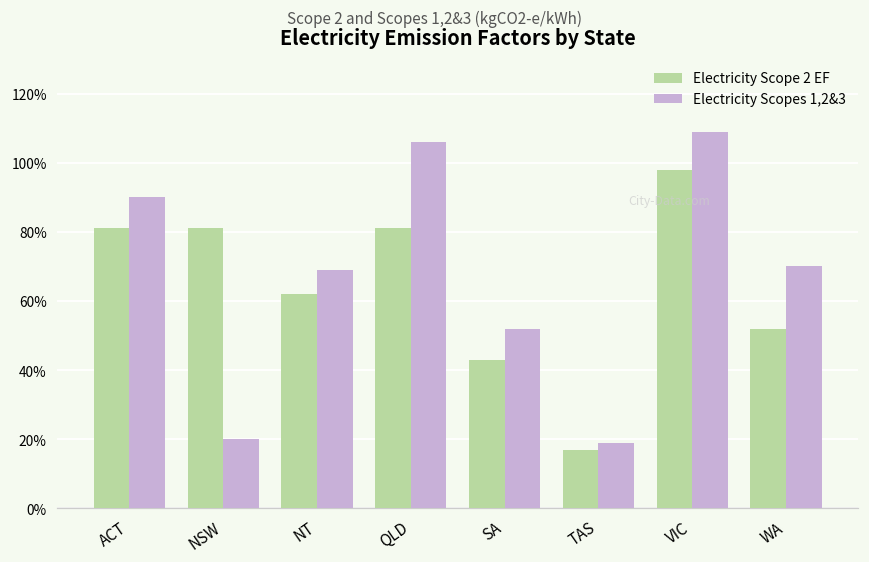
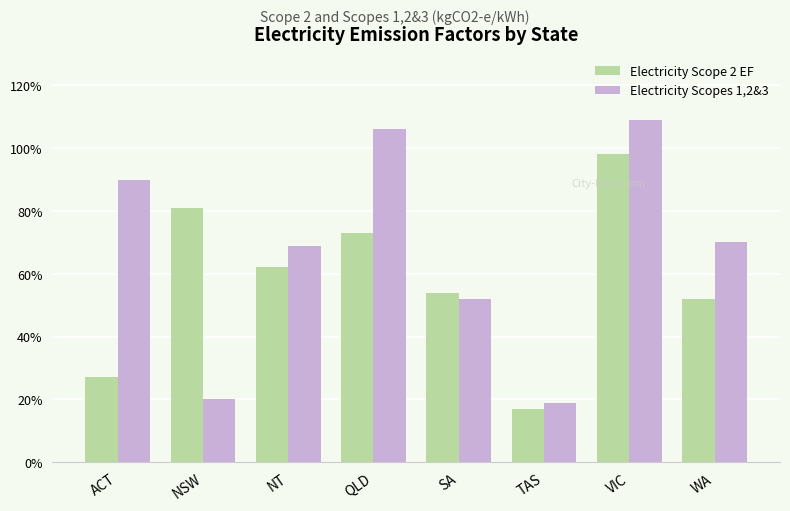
  {
    "Electricity Scope 2 EF": {
-     "ACT": "81%",
+     "ACT": "27%",
      "NSW": "81%",
      "NT": "62%",
-     "QLD": "81%",
-     "SA": "43%",
+     "QLD": "73%",
+     "SA": "54%",
      "TAS": "17%",
      "VIC": "98%",
      "WA": "52%"
    },
    "Electricity Scopes 1,2&3": {
      "ACT": "90%",
      "NSW": "20%",
      "NT": "69%",
      "QLD": "106%",
      "SA": "52%",
      "TAS": "19%",
      "VIC": "109%",
      "WA": "70%"
    }
  }
